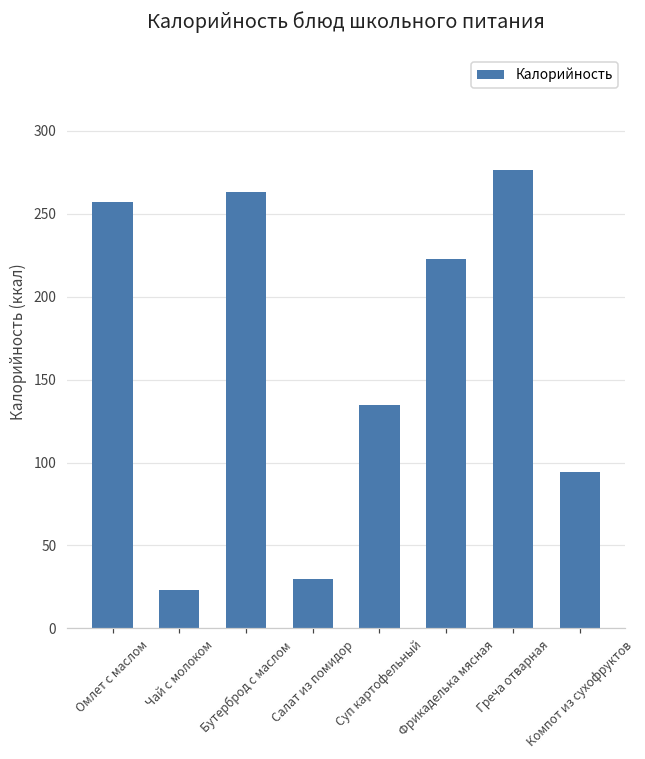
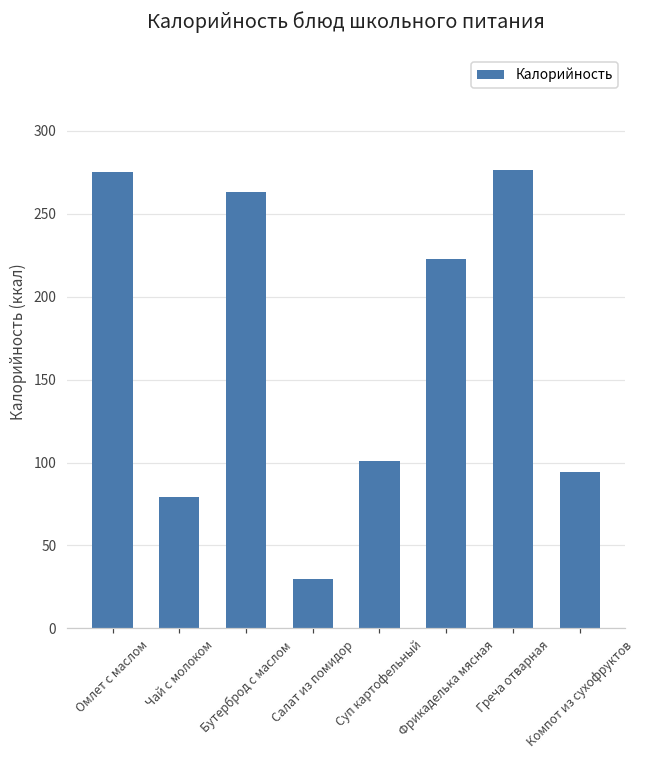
  {
-   "Омлет с маслом": 257,
-   "Чай с молоком": 23,
+   "Омлет с маслом": 275,
+   "Чай с молоком": 79,
    "Бутерброд с маслом": 263,
    "Салат из помидор": 30,
-   "Суп картофельный": 135,
+   "Суп картофельный": 101,
    "Фрикаделька мясная": 223,
    "Греча отварная": 277,
    "Компот из сухофруктов": 94
  }
